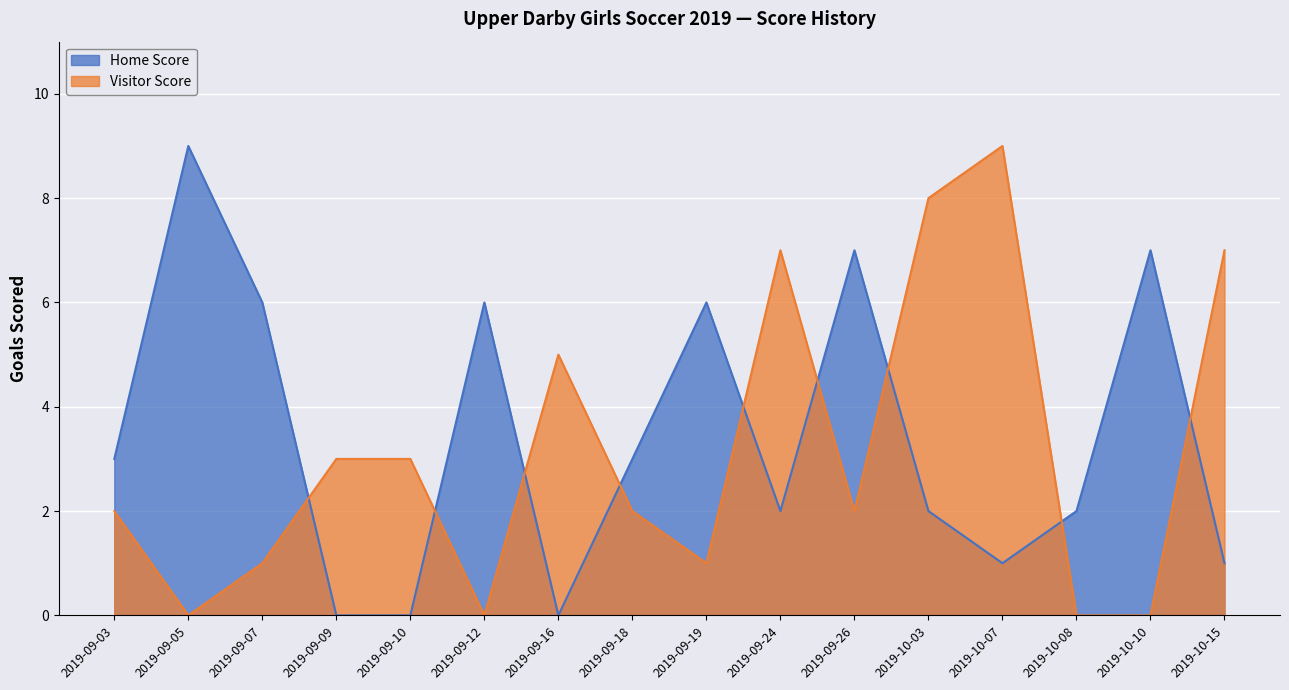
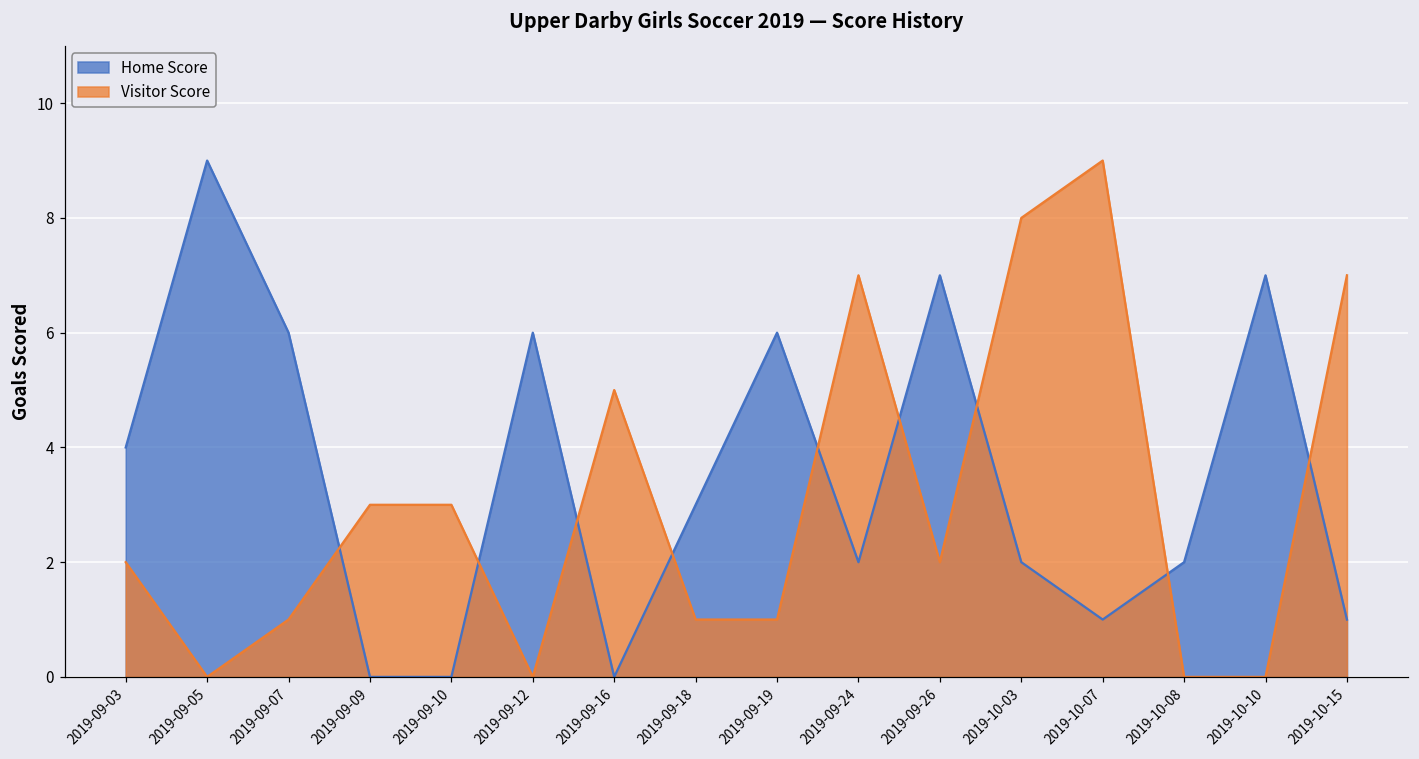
  {
    "Home Score": {
-     "2019-09-03": 3,
+     "2019-09-03": 4,
      "2019-09-05": 9,
      "2019-09-07": 6,
      "2019-09-09": 0,
      "2019-09-10": 0,
      "2019-09-12": 6,
      "2019-09-16": 0,
      "2019-09-18": 3,
      "2019-09-19": 6,
      "2019-09-24": 2,
      "2019-09-26": 7,
      "2019-10-03": 2,
      "2019-10-07": 1,
      "2019-10-08": 2,
      "2019-10-10": 7,
      "2019-10-15": 1
    },
    "Visitor Score": {
      "2019-09-03": 2,
      "2019-09-05": 0,
      "2019-09-07": 1,
      "2019-09-09": 3,
      "2019-09-10": 3,
      "2019-09-12": 0,
      "2019-09-16": 5,
-     "2019-09-18": 2,
+     "2019-09-18": 1,
      "2019-09-19": 1,
      "2019-09-24": 7,
      "2019-09-26": 2,
      "2019-10-03": 8,
      "2019-10-07": 9,
      "2019-10-08": 0,
      "2019-10-10": 0,
      "2019-10-15": 7
    }
  }
